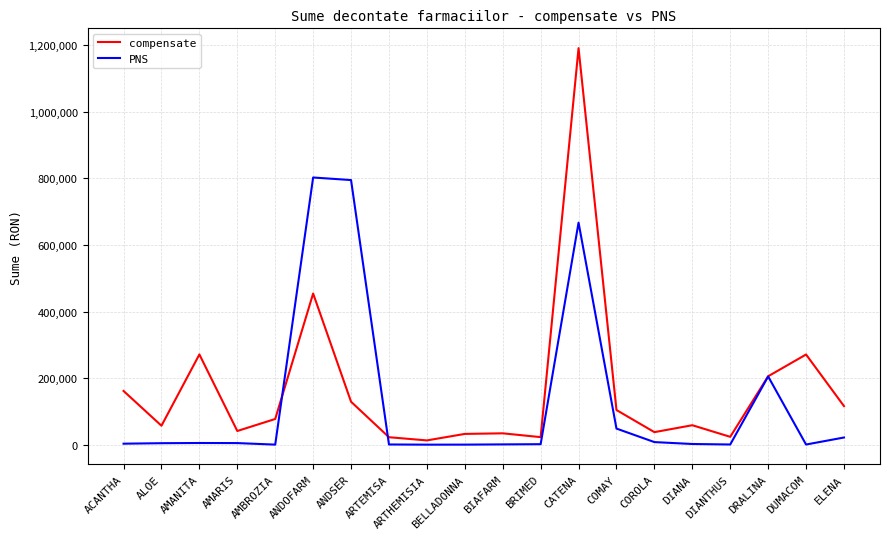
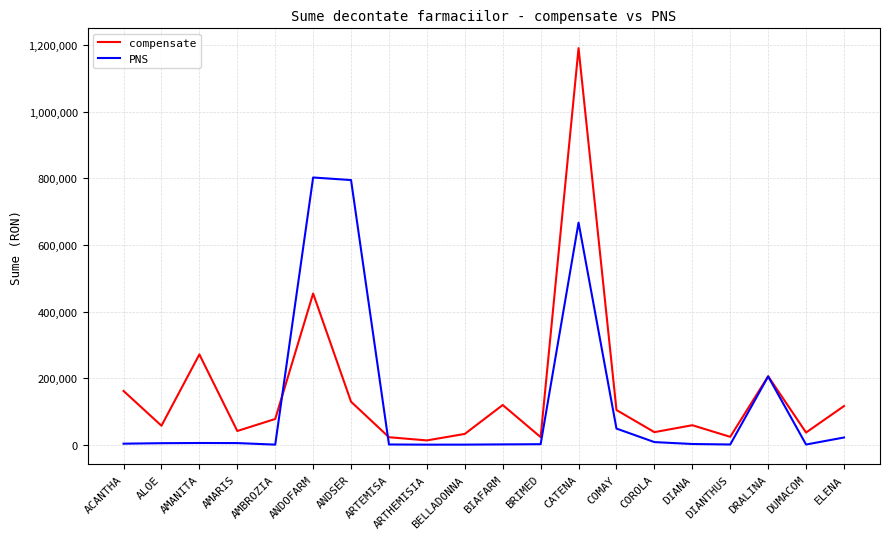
  {
    "compensate": {
      "ACANTHA": "160,000",
      "ALOE": "60,000",
      "AMANITA": "270,000",
      "AMARIS": "40,000",
      "AMBROZIA": "80,000",
      "ANDOFARM": "450,000",
      "ANDSER": "130,000",
      "ARTEMISA": "20,000",
      "ARTHEMISIA": "10,000",
      "BELLADONNA": "30,000",
-     "BIAFARM": "30,000",
+     "BIAFARM": "120,000",
      "BRIMED": "20,000",
      "CATENA": "1,190,000",
      "COMAY": "100,000",
      "COROLA": "40,000",
      "DIANA": "60,000",
      "DIANTHUS": "20,000",
-     "DUMACOM": "270,000",
+     "DUMACOM": "40,000",
      "ELENA": "120,000"
    },
    "PNS": {
      "ACANTHA": "0",
      "ALOE": "0",
      "AMANITA": "0",
      "AMARIS": "0",
      "AMBROZIA": "0",
      "ANDOFARM": "800,000",
      "ANDSER": "790,000",
      "ARTEMISA": "0",
      "ARTHEMISIA": "0",
      "BELLADONNA": "0",
      "BIAFARM": "0",
      "BRIMED": "0",
      "CATENA": "670,000",
      "COMAY": "50,000",
      "COROLA": "10,000",
      "DIANA": "0",
      "DIANTHUS": "0",
      "DUMACOM": "0",
      "ELENA": "20,000"
    }
  }
